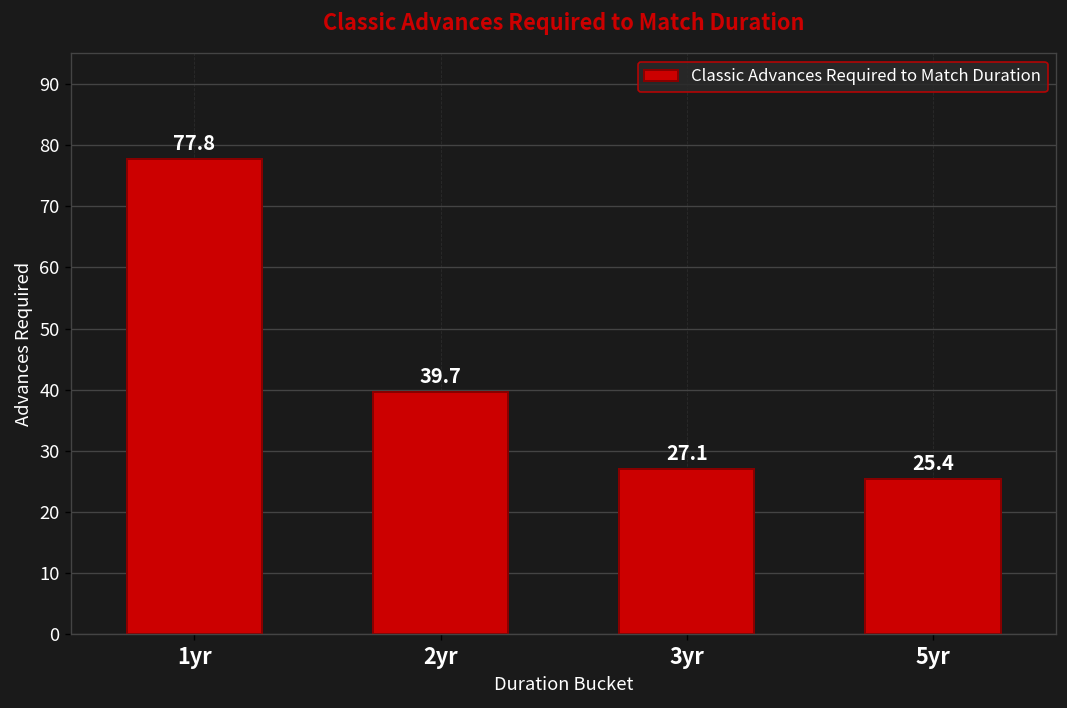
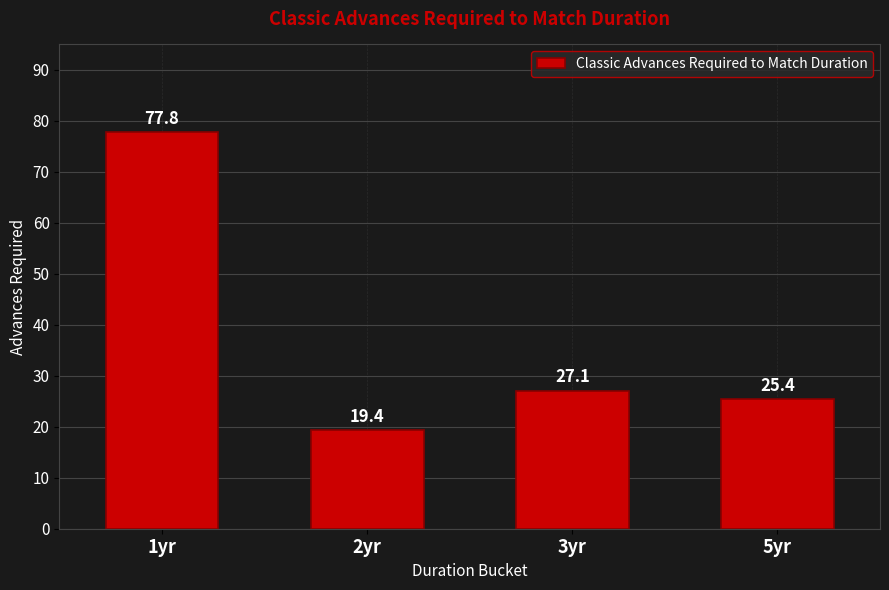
  {
    "1yr": 77.8,
-   "2yr": 39.7,
+   "2yr": 19.4,
    "3yr": 27.1,
    "5yr": 25.4
  }
